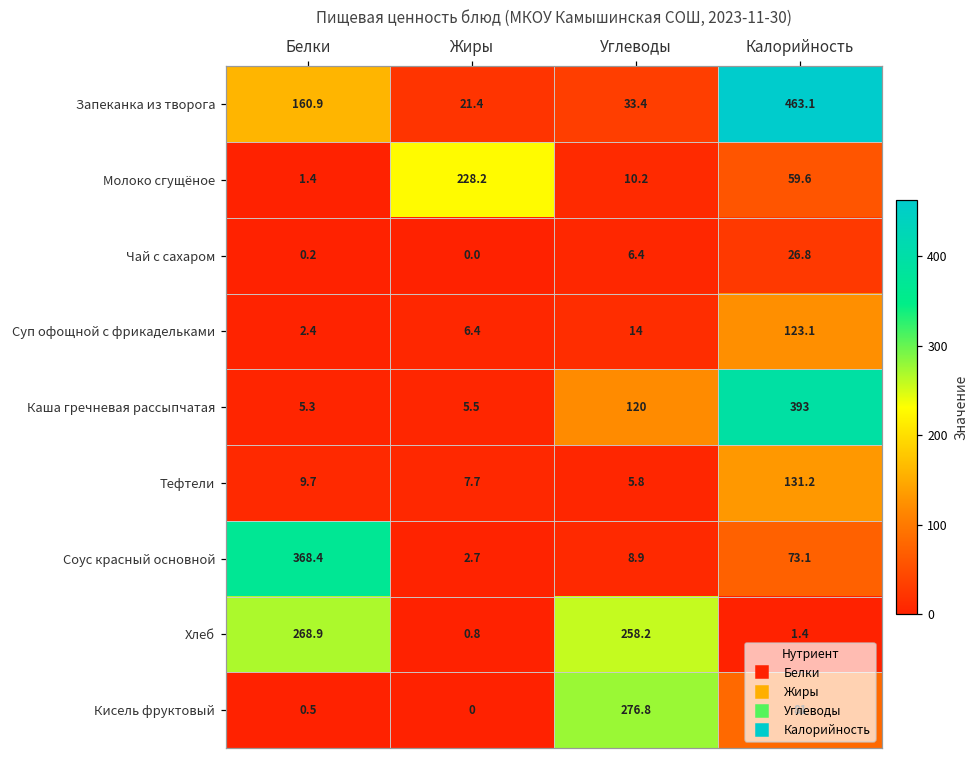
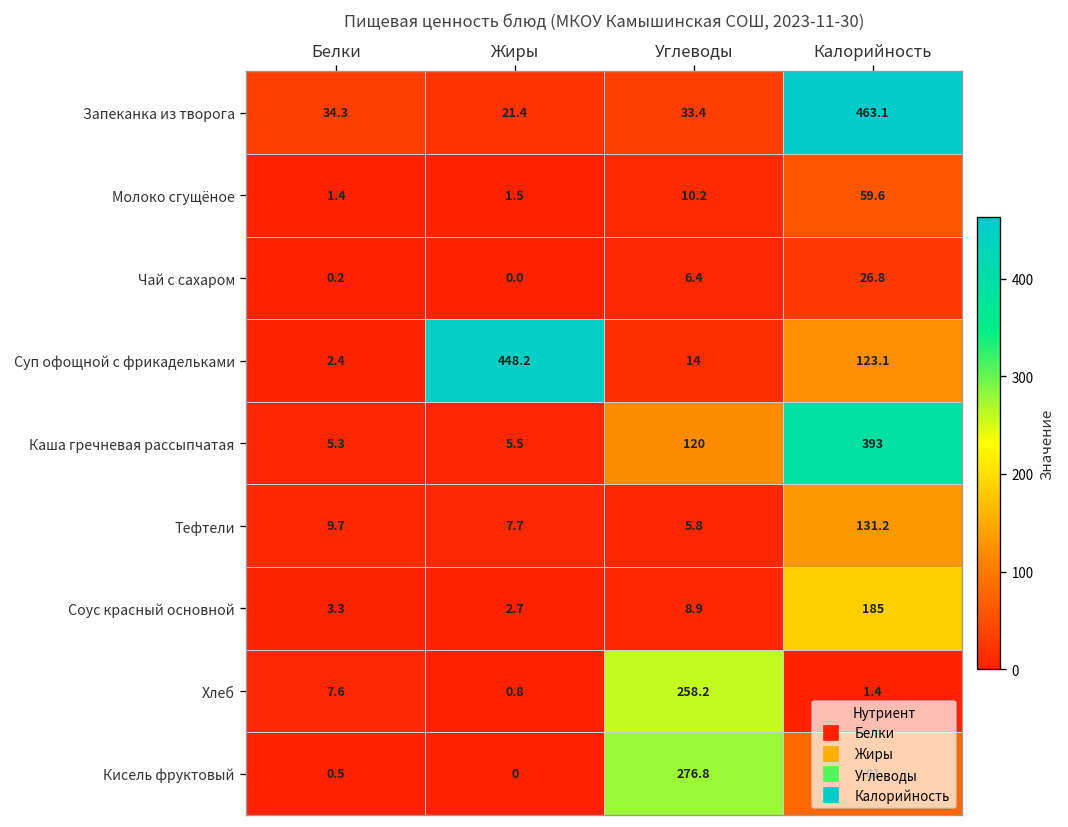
  {
    "Запеканка из творога": {
-     "Белки": 160.9,
+     "Белки": 34.3,
      "Жиры": 21.4,
      "Углеводы": 33.4,
      "Калорийность": 463.1
    },
    "Молоко сгущёное": {
      "Белки": 1.4,
-     "Жиры": 228.2,
+     "Жиры": 1.5,
      "Углеводы": 10.2,
      "Калорийность": 59.6
    },
    "Чай с сахаром": {
      "Белки": 0.2,
      "Жиры": 0.0,
      "Углеводы": 6.4,
      "Калорийность": 26.8
    },
    "Суп офощной с фрикадельками": {
      "Белки": 2.4,
-     "Жиры": 6.4,
+     "Жиры": 448.2,
      "Углеводы": 14,
      "Калорийность": 123.1
    },
    "Каша гречневая рассыпчатая": {
      "Белки": 5.3,
      "Жиры": 5.5,
      "Углеводы": 120,
      "Калорийность": 393
    },
    "Тефтели": {
      "Белки": 9.7,
      "Жиры": 7.7,
      "Углеводы": 5.8,
      "Калорийность": 131.2
    },
    "Соус красный основной": {
-     "Белки": 368.4,
+     "Белки": 3.3,
      "Жиры": 2.7,
      "Углеводы": 8.9,
-     "Калорийность": 73.1
+     "Калорийность": 185
    },
    "Хлеб": {
-     "Белки": 268.9,
+     "Белки": 7.6,
      "Жиры": 0.8,
      "Углеводы": 258.2,
      "Калорийность": 1.4
    },
    "Кисель фруктовый": {
      "Белки": 0.5,
      "Жиры": 0,
      "Углеводы": 276.8
    }
  }
